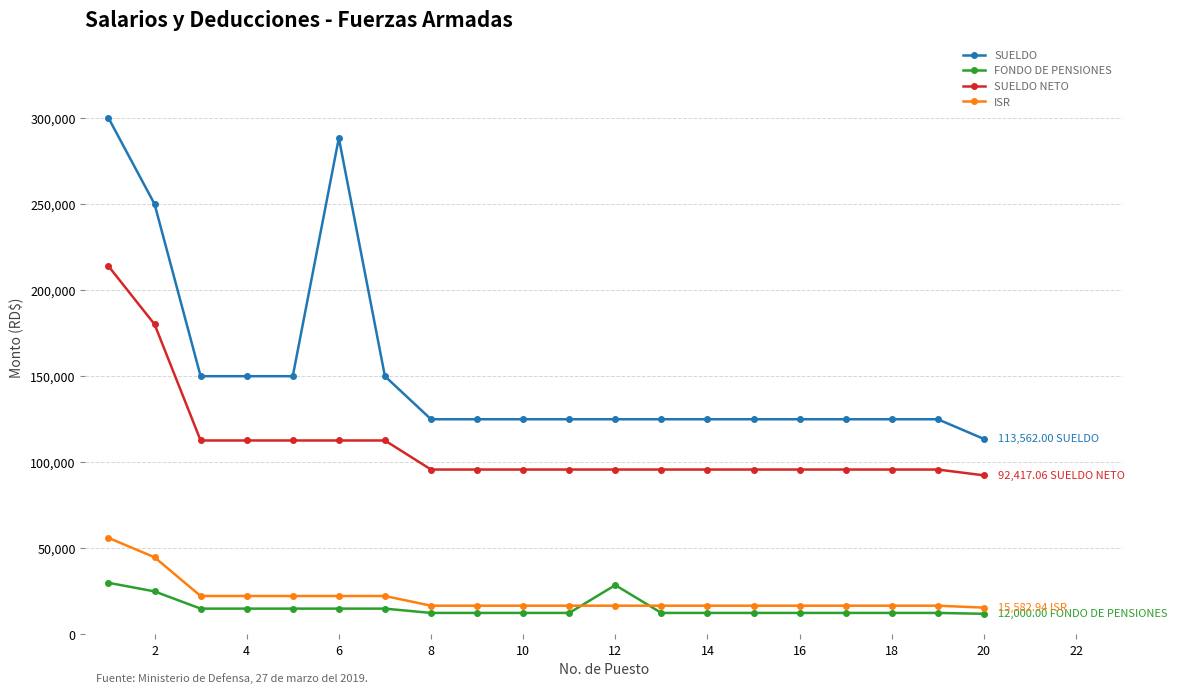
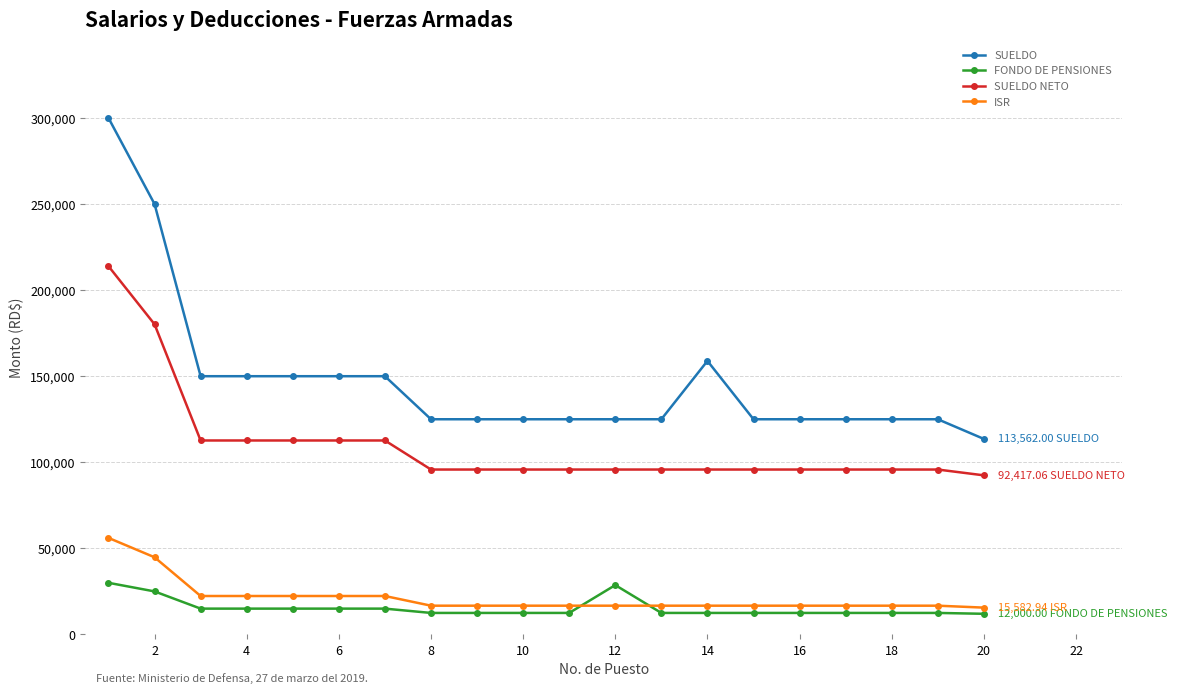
  {
    "SUELDO": {
      "2": "250,000",
      "4": "150,000",
-     "6": "288,000",
+     "6": "150,000",
      "8": "125,000",
      "10": "125,000",
      "12": "125,000",
-     "14": "125,000",
+     "14": "159,000",
      "16": "125,000",
      "18": "125,000"
    },
    "FONDO DE PENSIONES": {
      "2": "25,000",
      "4": "15,000",
      "6": "15,000",
      "8": "13,000",
      "10": "13,000",
      "12": "29,000",
      "14": "13,000",
      "16": "13,000",
      "18": "13,000"
    },
    "SUELDO NETO": {
      "20": "92,417.06"
    },
    "ISR": {
      "2": "45,000",
      "4": "22,000",
      "6": "22,000",
      "8": "17,000",
      "10": "17,000",
      "12": "17,000",
      "14": "17,000",
      "16": "17,000",
      "18": "17,000"
    }
  }
